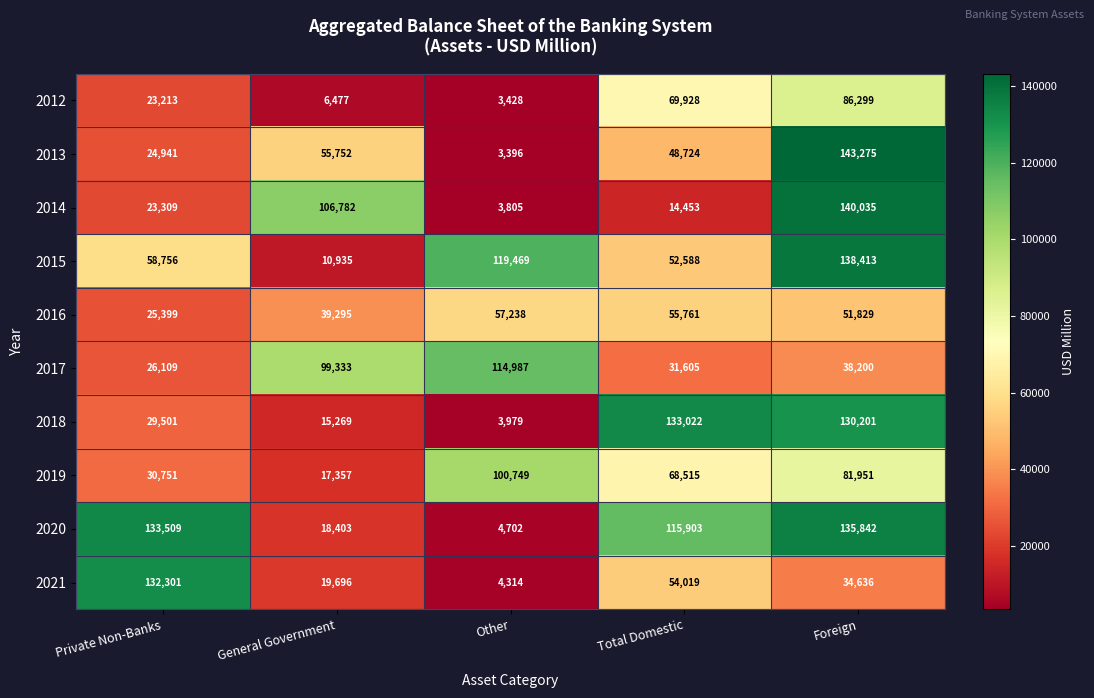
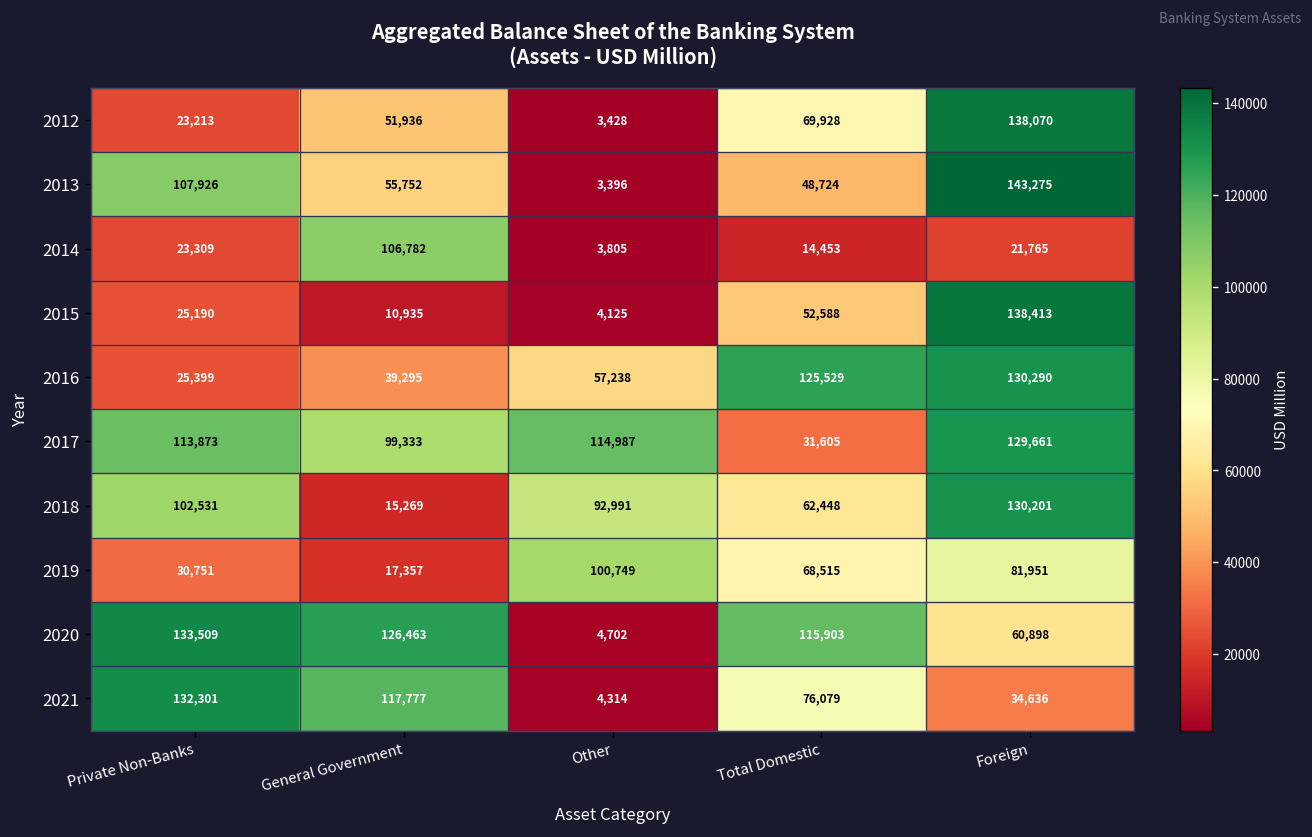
  {
    "2012": {
      "Private Non-Banks": "23,213",
-     "General Government": "6,477",
+     "General Government": "51,936",
      "Other": "3,428",
      "Total Domestic": "69,928",
-     "Foreign": "86,299"
+     "Foreign": "138,070"
    },
    "2013": {
-     "Private Non-Banks": "24,941",
+     "Private Non-Banks": "107,926",
      "General Government": "55,752",
      "Other": "3,396",
      "Total Domestic": "48,724",
      "Foreign": "143,275"
    },
    "2014": {
      "Private Non-Banks": "23,309",
      "General Government": "106,782",
      "Other": "3,805",
      "Total Domestic": "14,453",
-     "Foreign": "140,035"
+     "Foreign": "21,765"
    },
    "2015": {
-     "Private Non-Banks": "58,756",
+     "Private Non-Banks": "25,190",
      "General Government": "10,935",
-     "Other": "119,469",
+     "Other": "4,125",
      "Total Domestic": "52,588",
      "Foreign": "138,413"
    },
    "2016": {
      "Private Non-Banks": "25,399",
      "General Government": "39,295",
      "Other": "57,238",
-     "Total Domestic": "55,761",
-     "Foreign": "51,829"
+     "Total Domestic": "125,529",
+     "Foreign": "130,290"
    },
    "2017": {
-     "Private Non-Banks": "26,109",
+     "Private Non-Banks": "113,873",
      "General Government": "99,333",
      "Other": "114,987",
      "Total Domestic": "31,605",
-     "Foreign": "38,200"
+     "Foreign": "129,661"
    },
    "2018": {
-     "Private Non-Banks": "29,501",
+     "Private Non-Banks": "102,531",
      "General Government": "15,269",
-     "Other": "3,979",
-     "Total Domestic": "133,022",
+     "Other": "92,991",
+     "Total Domestic": "62,448",
      "Foreign": "130,201"
    },
    "2019": {
      "Private Non-Banks": "30,751",
      "General Government": "17,357",
      "Other": "100,749",
      "Total Domestic": "68,515",
      "Foreign": "81,951"
    },
    "2020": {
      "Private Non-Banks": "133,509",
-     "General Government": "18,403",
+     "General Government": "126,463",
      "Other": "4,702",
      "Total Domestic": "115,903",
-     "Foreign": "135,842"
+     "Foreign": "60,898"
    },
    "2021": {
      "Private Non-Banks": "132,301",
-     "General Government": "19,696",
+     "General Government": "117,777",
      "Other": "4,314",
-     "Total Domestic": "54,019",
+     "Total Domestic": "76,079",
      "Foreign": "34,636"
    }
  }
